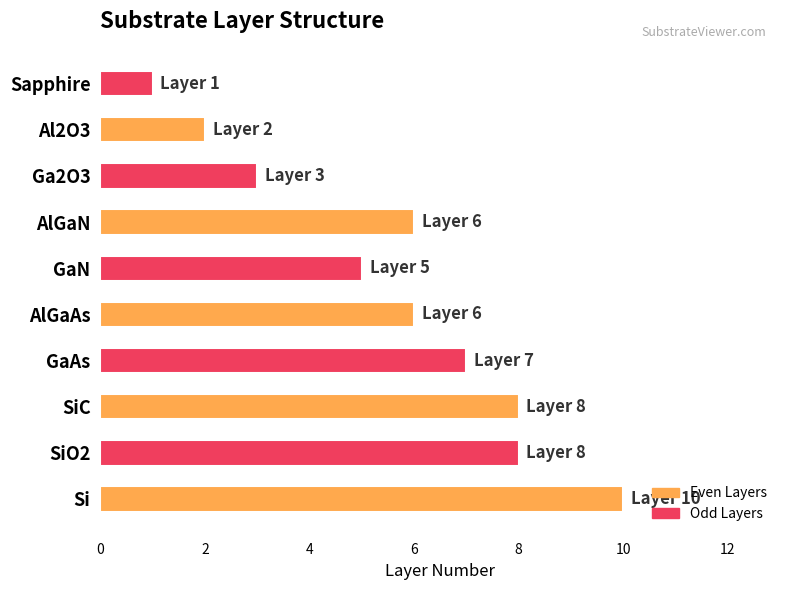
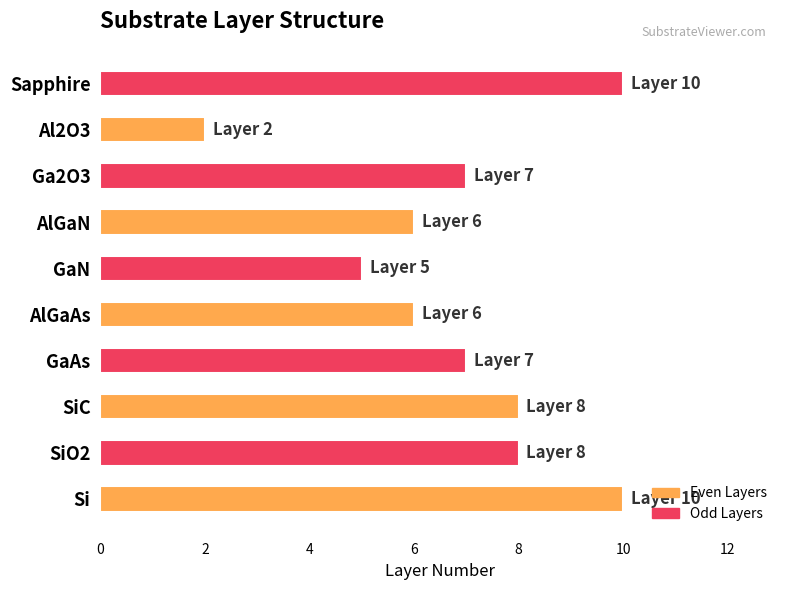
  {
-   "Sapphire": 1,
+   "Sapphire": 10,
    "Al2O3": 2,
-   "Ga2O3": 3,
+   "Ga2O3": 7,
    "AlGaN": 6,
    "GaN": 5,
    "AlGaAs": 6,
    "GaAs": 7,
    "SiC": 8,
    "SiO2": 8,
    "Si": 10
  }
